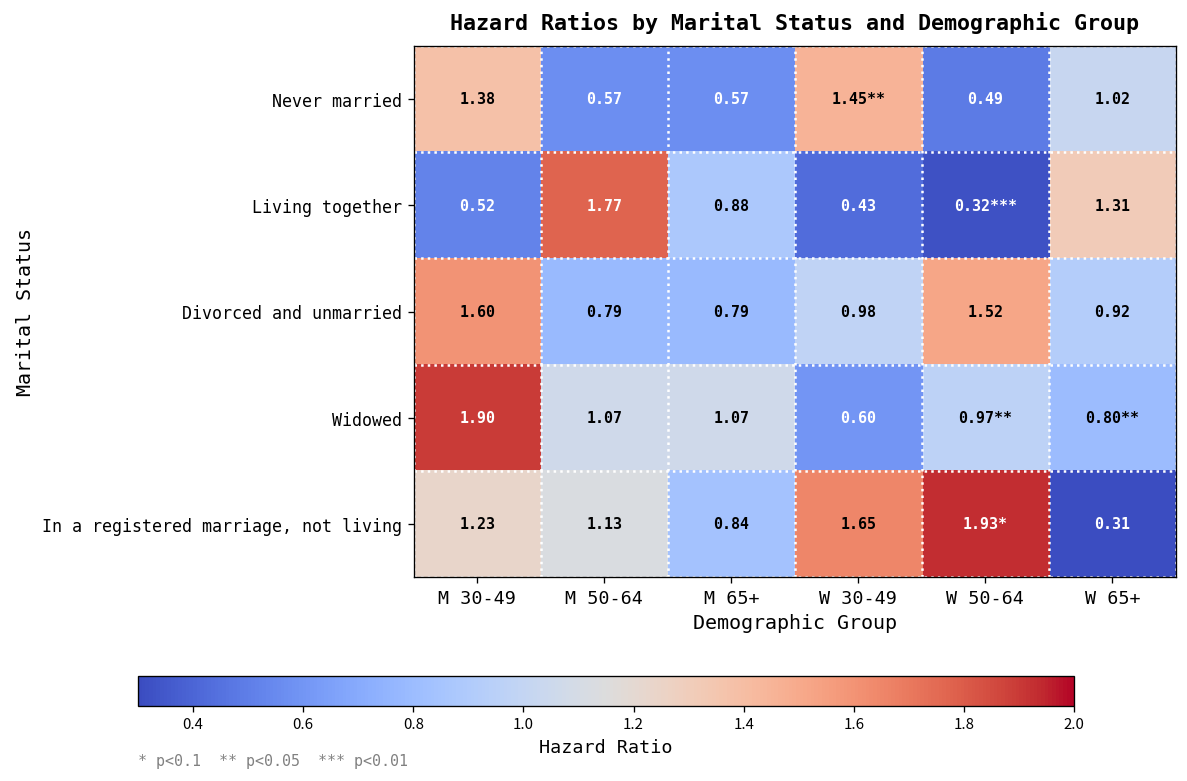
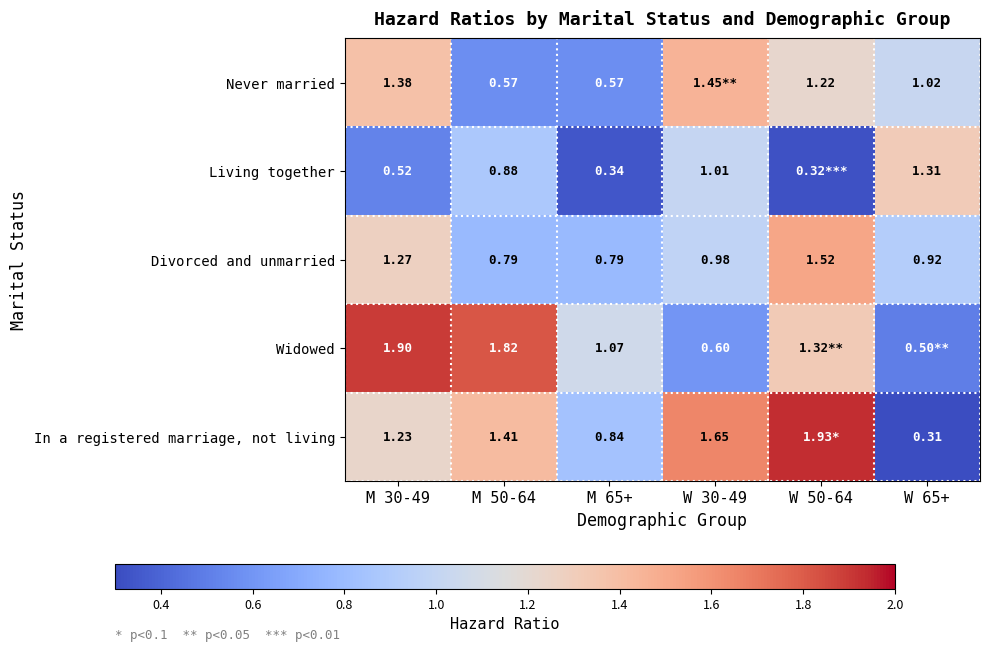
  {
    "Never married": {
      "M 30-49": "1.38",
      "M 50-64": "0.57",
      "M 65+": "0.57",
      "W 30-49": "1.45**",
-     "W 50-64": "0.49",
+     "W 50-64": "1.22",
      "W 65+": "1.02"
    },
    "Living together": {
      "M 30-49": "0.52",
-     "M 50-64": "1.77",
-     "M 65+": "0.88",
-     "W 30-49": "0.43",
+     "M 50-64": "0.88",
+     "M 65+": "0.34",
+     "W 30-49": "1.01",
      "W 50-64": "0.32***",
      "W 65+": "1.31"
    },
    "Divorced and unmarried": {
-     "M 30-49": "1.60",
+     "M 30-49": "1.27",
      "M 50-64": "0.79",
      "M 65+": "0.79",
      "W 30-49": "0.98",
      "W 50-64": "1.52",
      "W 65+": "0.92"
    },
    "Widowed": {
      "M 30-49": "1.90",
-     "M 50-64": "1.07",
+     "M 50-64": "1.82",
      "M 65+": "1.07",
      "W 30-49": "0.60",
-     "W 50-64": "0.97**",
-     "W 65+": "0.80**"
+     "W 50-64": "1.32**",
+     "W 65+": "0.50**"
    },
    "In a registered marriage, not living": {
      "M 30-49": "1.23",
-     "M 50-64": "1.13",
+     "M 50-64": "1.41",
      "M 65+": "0.84",
      "W 30-49": "1.65",
      "W 50-64": "1.93*",
      "W 65+": "0.31"
    }
  }
